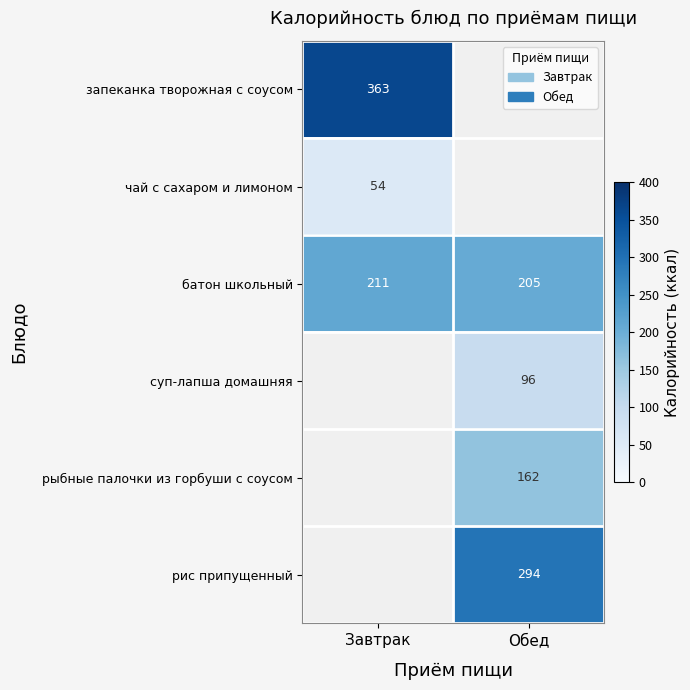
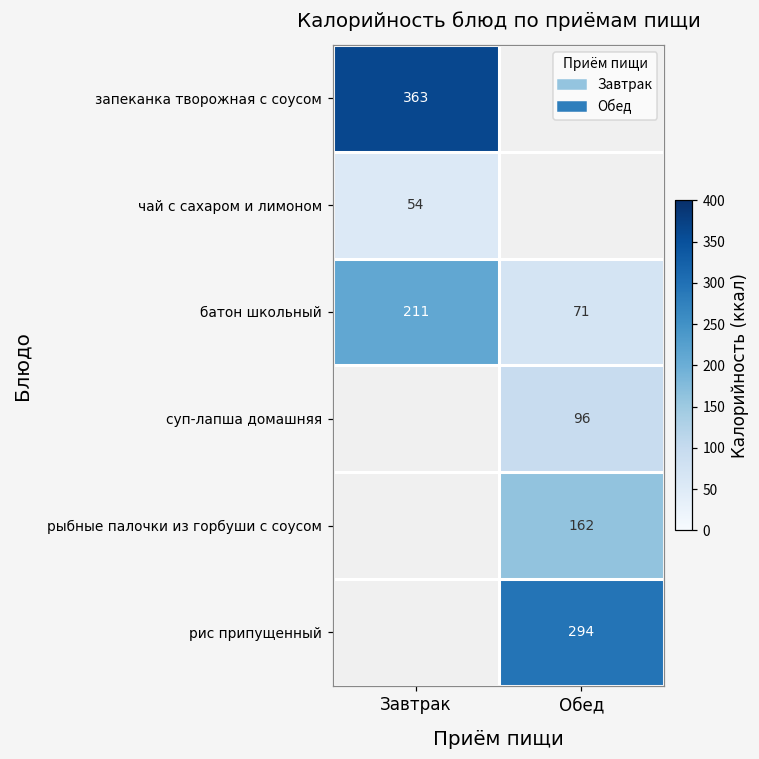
  {
    "запеканка творожная с соусом": {
      "Завтрак": 363
    },
    "чай с сахаром и лимоном": {
      "Завтрак": 54
    },
    "батон школьный": {
      "Завтрак": 211,
-     "Обед": 205
+     "Обед": 71
    },
    "суп-лапша домашняя": {
      "Обед": 96
    },
    "рыбные палочки из горбуши с соусом": {
      "Обед": 162
    },
    "рис припущенный": {
      "Обед": 294
    }
  }
